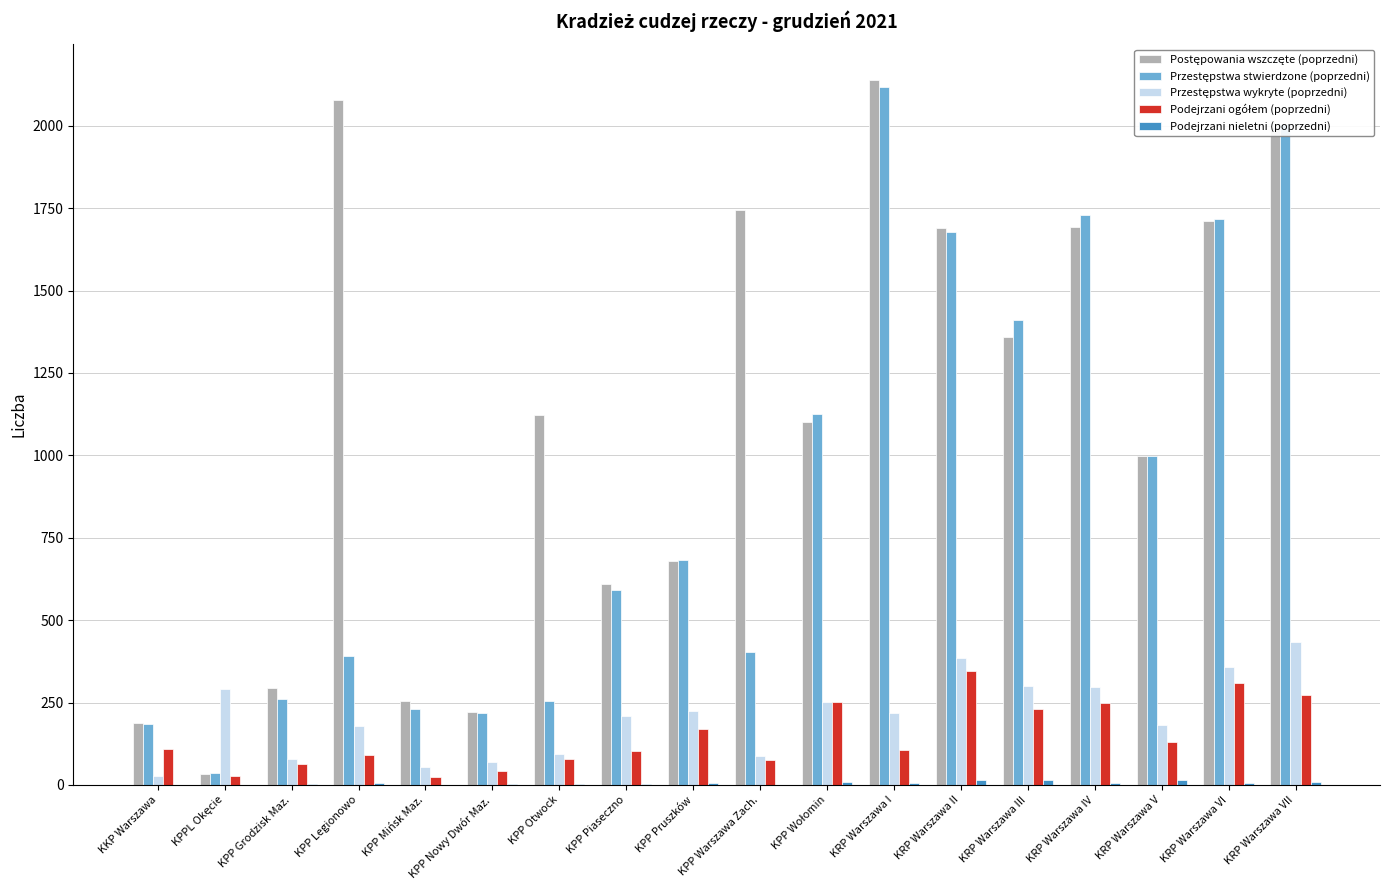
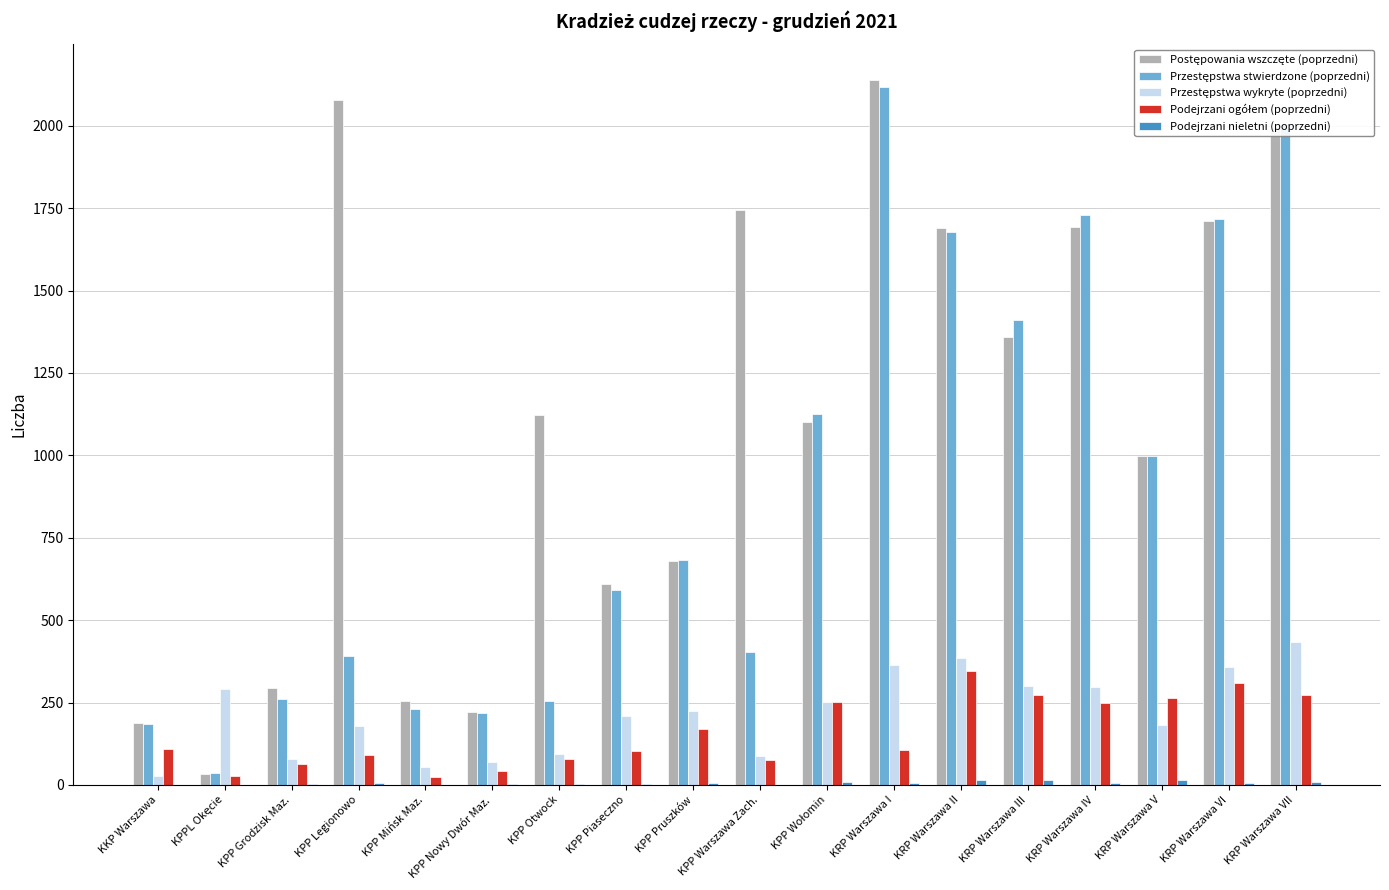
  {
    "Postępowania wszczęte (poprzedni)": {
      "KKP Warszawa": 190,
      "KPPL Okęcie": 30,
      "KPP Grodzisk Maz.": 290,
      "KPP Legionowo": 2080,
      "KPP Mińsk Maz.": 260,
      "KPP Nowy Dwór Maz.": 220,
      "KPP Otwock": 1120,
      "KPP Piaseczno": 610,
      "KPP Pruszków": 680,
      "KPP Warszawa Zach.": 1750,
      "KPP Wołomin": 1100,
      "KRP Warszawa I": 2140,
      "KRP Warszawa II": 1690,
      "KRP Warszawa III": 1360,
      "KRP Warszawa IV": 1690,
      "KRP Warszawa V": 1000,
      "KRP Warszawa VI": 1710
    },
    "Przestępstwa wykryte (poprzedni)": {
      "KKP Warszawa": 30,
      "KPPL Okęcie": 290,
      "KPP Grodzisk Maz.": 80,
      "KPP Legionowo": 180,
      "KPP Mińsk Maz.": 60,
      "KPP Nowy Dwór Maz.": 70,
      "KPP Otwock": 90,
      "KPP Piaseczno": 210,
      "KPP Pruszków": 220,
      "KPP Warszawa Zach.": 90,
      "KPP Wołomin": 250,
-     "KRP Warszawa I": 220,
+     "KRP Warszawa I": 360,
      "KRP Warszawa II": 380,
      "KRP Warszawa III": 300,
      "KRP Warszawa IV": 300,
      "KRP Warszawa V": 180,
      "KRP Warszawa VI": 360,
      "KRP Warszawa VII": 440
    },
    "Podejrzani ogółem (poprzedni)": {
      "KKP Warszawa": 110,
      "KPPL Okęcie": 30,
      "KPP Grodzisk Maz.": 60,
      "KPP Legionowo": 90,
      "KPP Mińsk Maz.": 20,
      "KPP Nowy Dwór Maz.": 40,
      "KPP Otwock": 80,
      "KPP Piaseczno": 100,
      "KPP Pruszków": 170,
      "KPP Warszawa Zach.": 80,
      "KPP Wołomin": 250,
      "KRP Warszawa I": 110,
      "KRP Warszawa II": 350,
-     "KRP Warszawa III": 230,
+     "KRP Warszawa III": 270,
      "KRP Warszawa IV": 250,
-     "KRP Warszawa V": 130,
+     "KRP Warszawa V": 260,
      "KRP Warszawa VI": 310,
      "KRP Warszawa VII": 270
    }
  }
